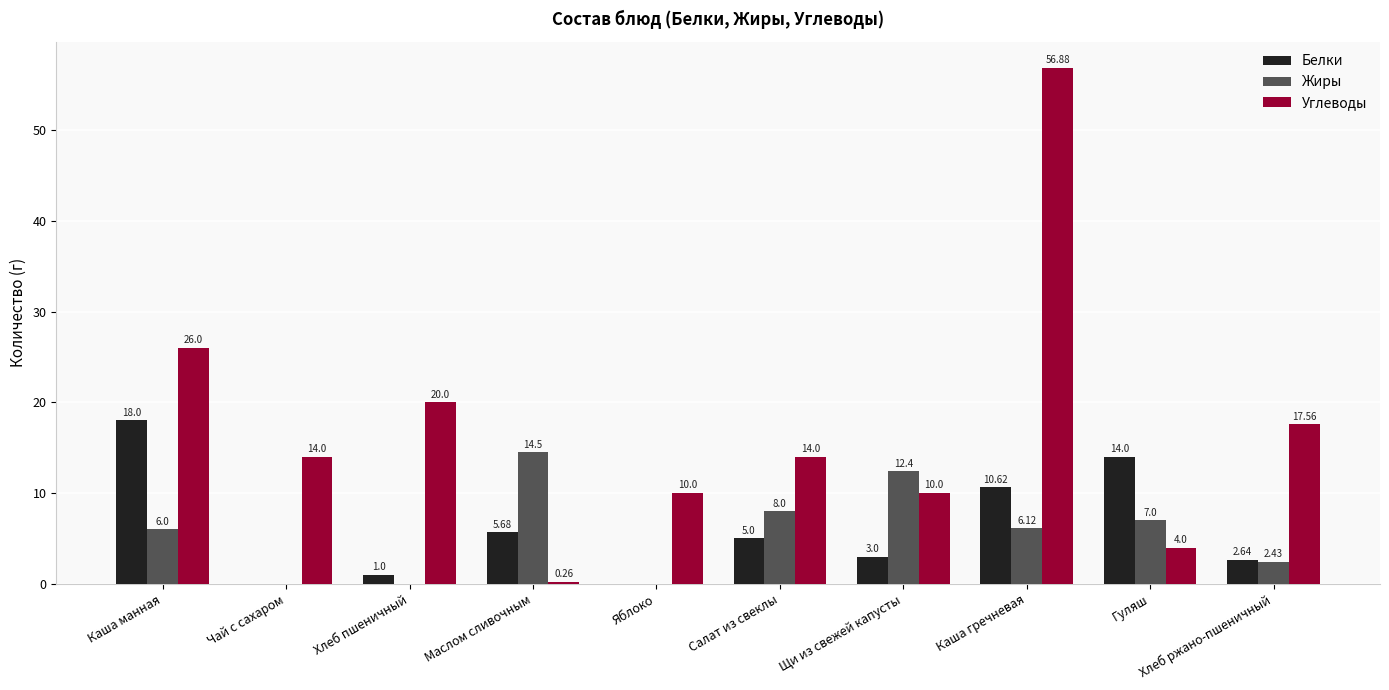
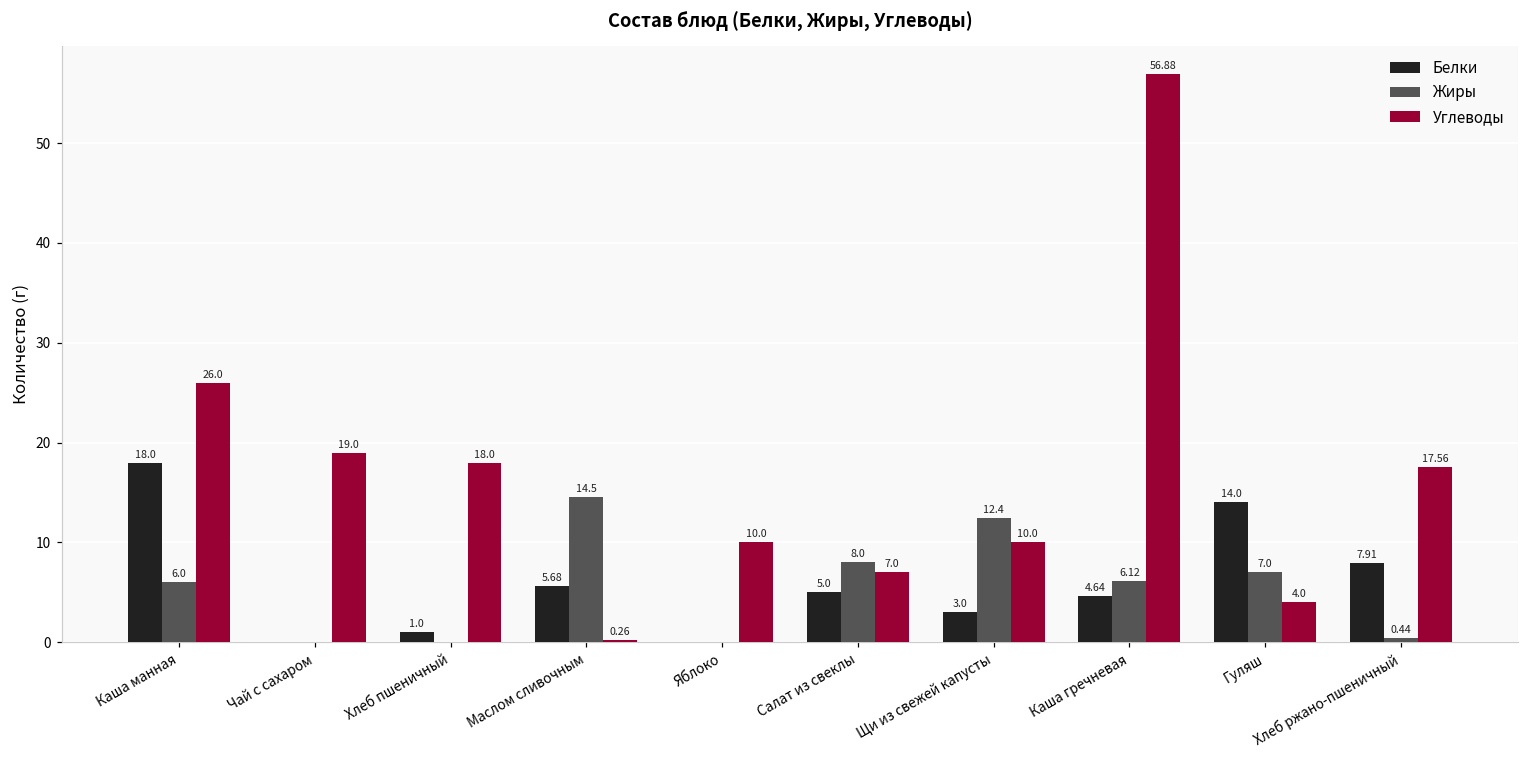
  {
    "Белки": {
      "Каша манная": 18.0,
      "Хлеб пшеничный": 1.0,
      "Маслом сливочным": 5.68,
      "Салат из свеклы": 5.0,
      "Щи из свежей капусты": 3.0,
-     "Каша гречневая": 10.62,
+     "Каша гречневая": 4.64,
      "Гуляш": 14.0,
-     "Хлеб ржано-пшеничный": 2.64
+     "Хлеб ржано-пшеничный": 7.91
    },
    "Жиры": {
      "Каша манная": 6.0,
      "Маслом сливочным": 14.5,
      "Салат из свеклы": 8.0,
      "Щи из свежей капусты": 12.4,
      "Каша гречневая": 6.12,
      "Гуляш": 7.0,
-     "Хлеб ржано-пшеничный": 2.43
+     "Хлеб ржано-пшеничный": 0.44
    },
    "Углеводы": {
      "Каша манная": 26.0,
-     "Чай с сахаром": 14.0,
-     "Хлеб пшеничный": 20.0,
+     "Чай с сахаром": 19.0,
+     "Хлеб пшеничный": 18.0,
      "Маслом сливочным": 0.26,
      "Яблоко": 10.0,
-     "Салат из свеклы": 14.0,
+     "Салат из свеклы": 7.0,
      "Щи из свежей капусты": 10.0,
      "Каша гречневая": 56.88,
      "Гуляш": 4.0,
      "Хлеб ржано-пшеничный": 17.56
    }
  }
